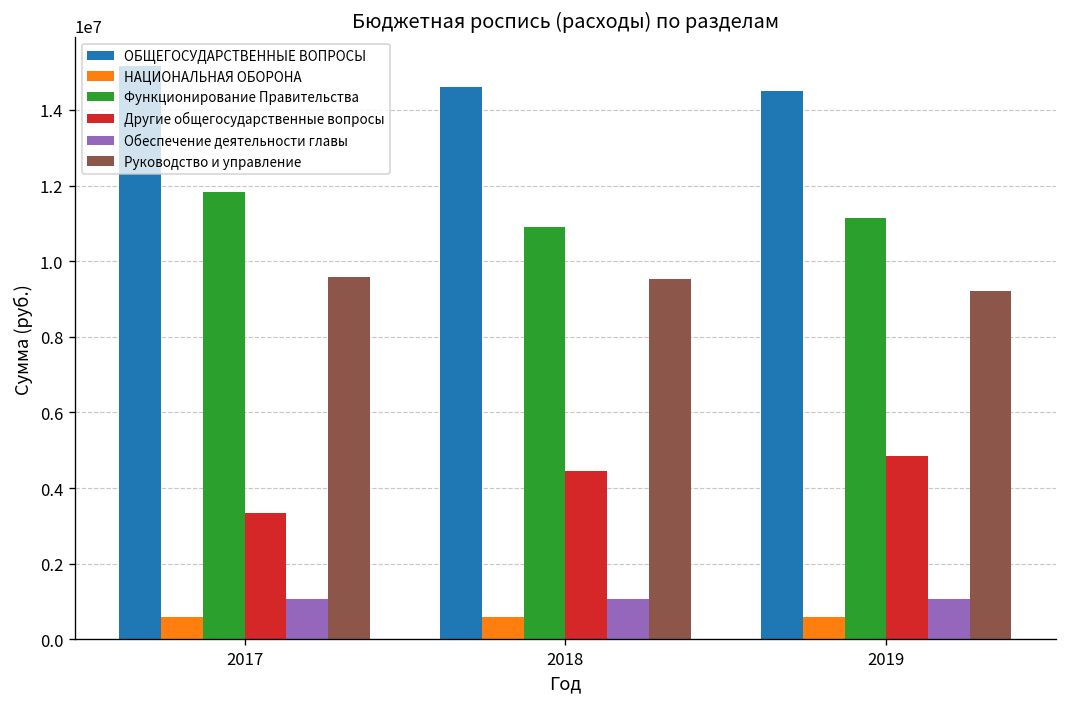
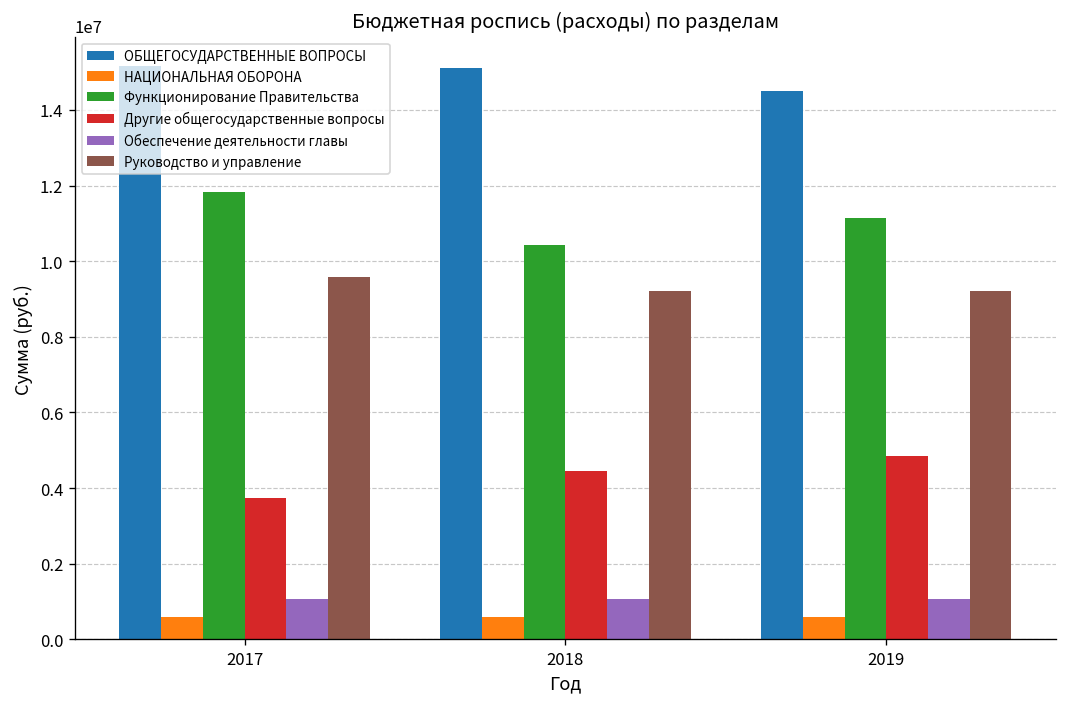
  {
    "ОБЩЕГОСУДАРСТВЕННЫЕ ВОПРОСЫ": {
-     "2018": 14600000,
+     "2018": 15100000,
      "2019": 14500000
    },
    "НАЦИОНАЛЬНАЯ ОБОРОНА": {
      "2017": 600000,
      "2018": 600000,
      "2019": 600000
    },
    "Функционирование Правительства": {
      "2017": 11800000,
-     "2018": 10900000,
+     "2018": 10400000,
      "2019": 11100000
    },
    "Другие общегосударственные вопросы": {
-     "2017": 3300000,
+     "2017": 3700000,
      "2018": 4500000,
      "2019": 4800000
    },
    "Обеспечение деятельности главы": {
      "2017": 1100000,
      "2018": 1100000,
      "2019": 1100000
    },
    "Руководство и управление": {
      "2017": 9600000,
-     "2018": 9500000,
+     "2018": 9200000,
      "2019": 9200000
    }
  }
